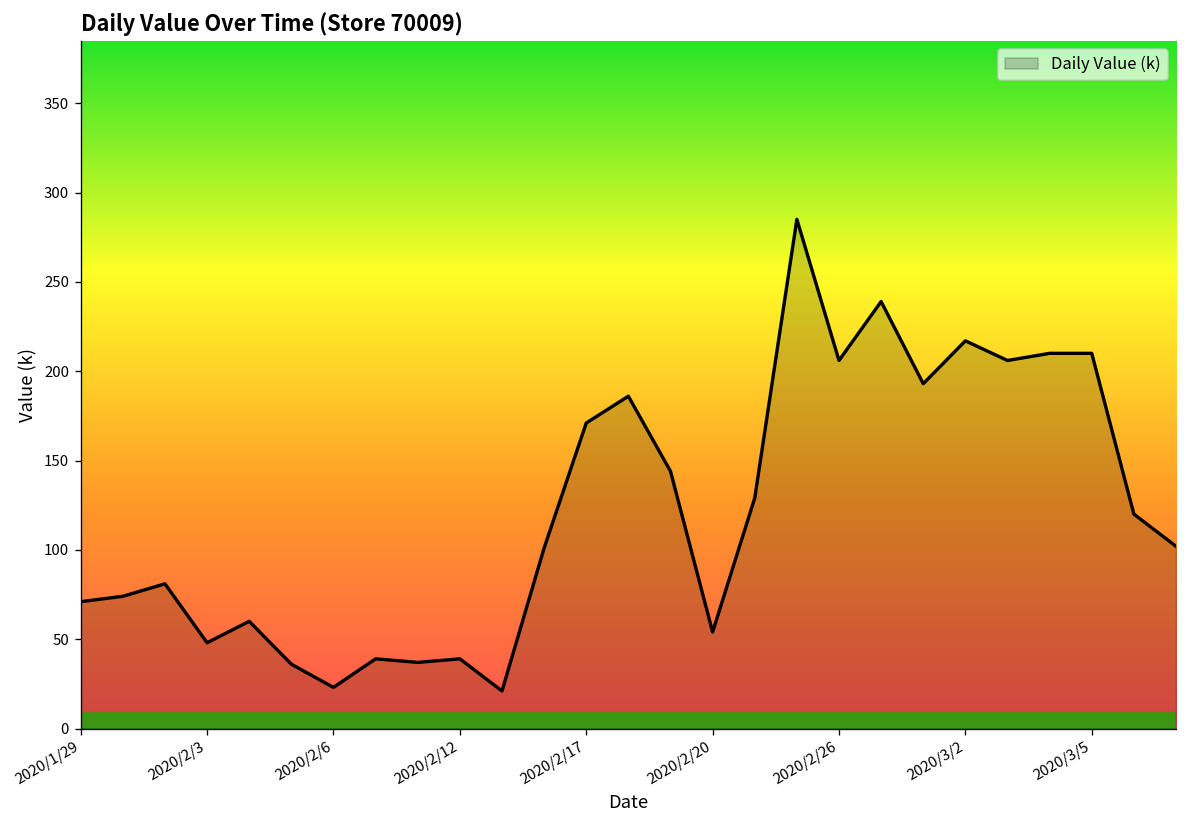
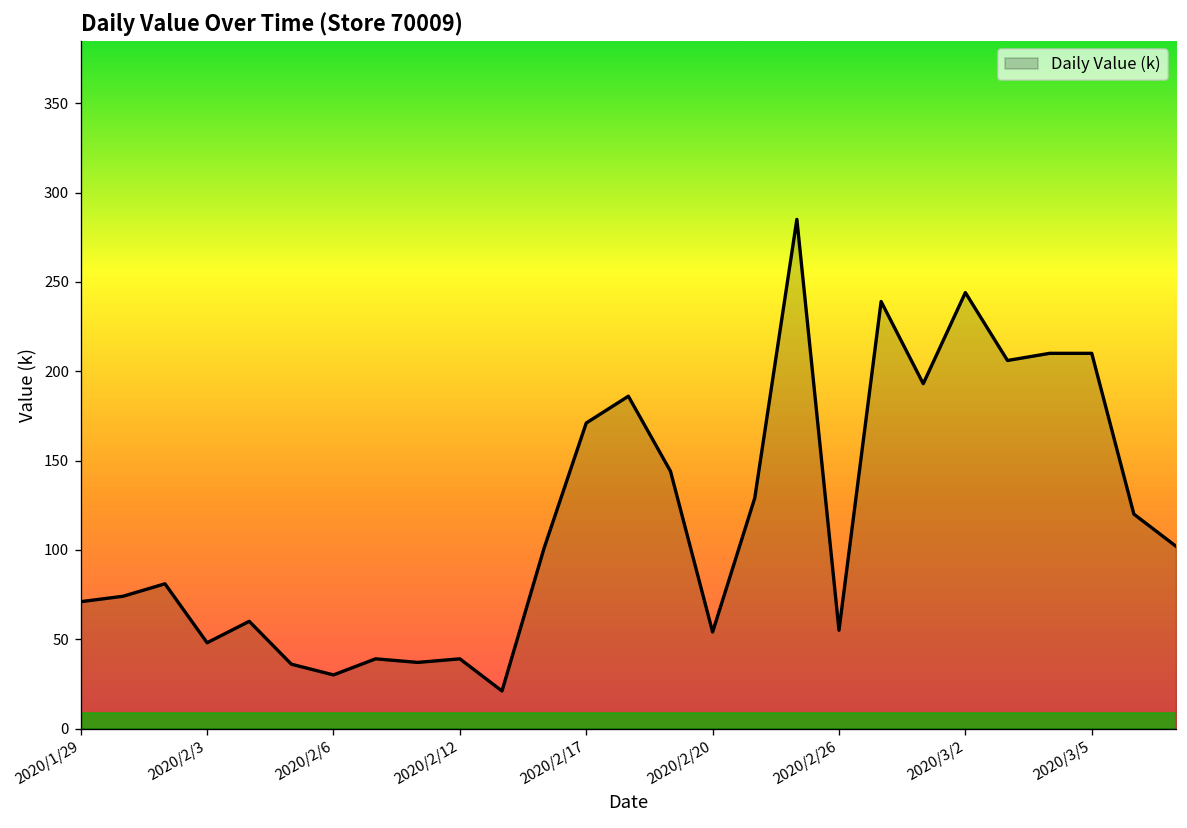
  {
    "2020/1/29": 71,
    "2020/2/3": 48,
-   "2020/2/6": 23,
+   "2020/2/6": 30,
    "2020/2/12": 39,
    "2020/2/17": 171,
    "2020/2/20": 54,
-   "2020/2/26": 206,
-   "2020/3/2": 217,
+   "2020/2/26": 55,
+   "2020/3/2": 244,
    "2020/3/5": 210
  }
